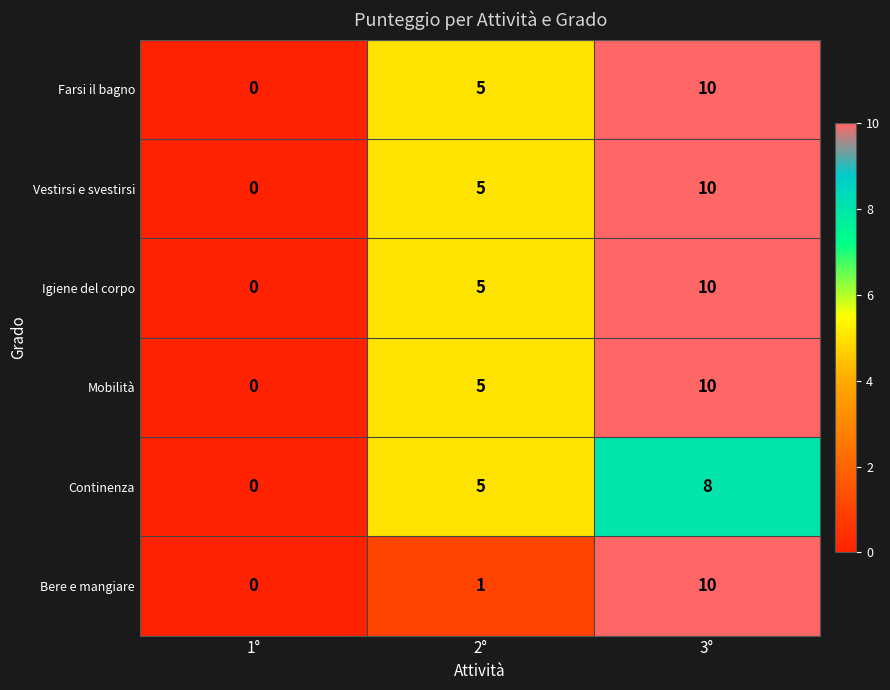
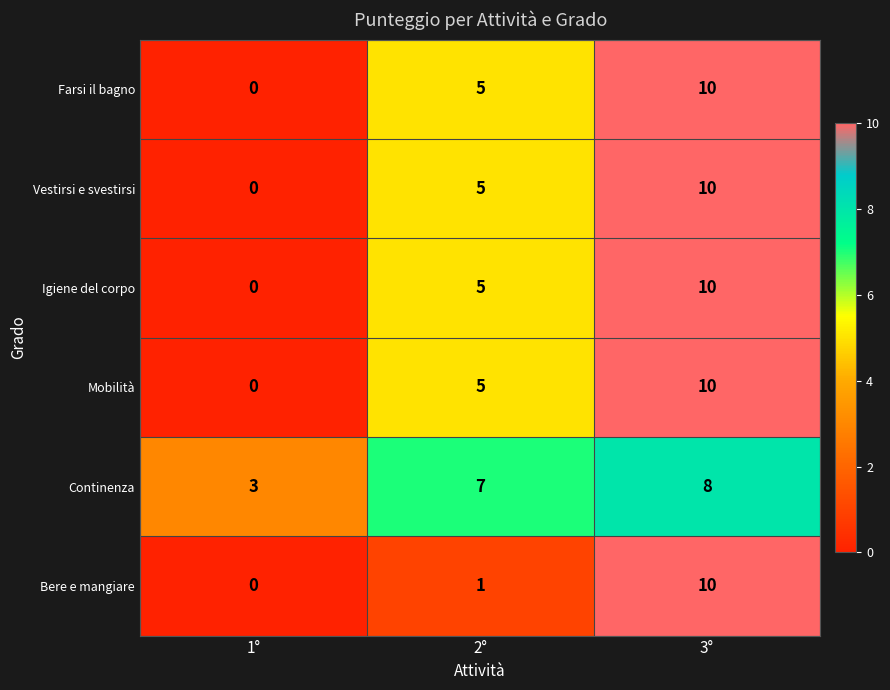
  {
    "Farsi il bagno": {
      "1°": 0,
      "2°": 5,
      "3°": 10
    },
    "Vestirsi e svestirsi": {
      "1°": 0,
      "2°": 5,
      "3°": 10
    },
    "Igiene del corpo": {
      "1°": 0,
      "2°": 5,
      "3°": 10
    },
    "Mobilità": {
      "1°": 0,
      "2°": 5,
      "3°": 10
    },
    "Continenza": {
-     "1°": 0,
-     "2°": 5,
+     "1°": 3,
+     "2°": 7,
      "3°": 8
    },
    "Bere e mangiare": {
      "1°": 0,
      "2°": 1,
      "3°": 10
    }
  }
